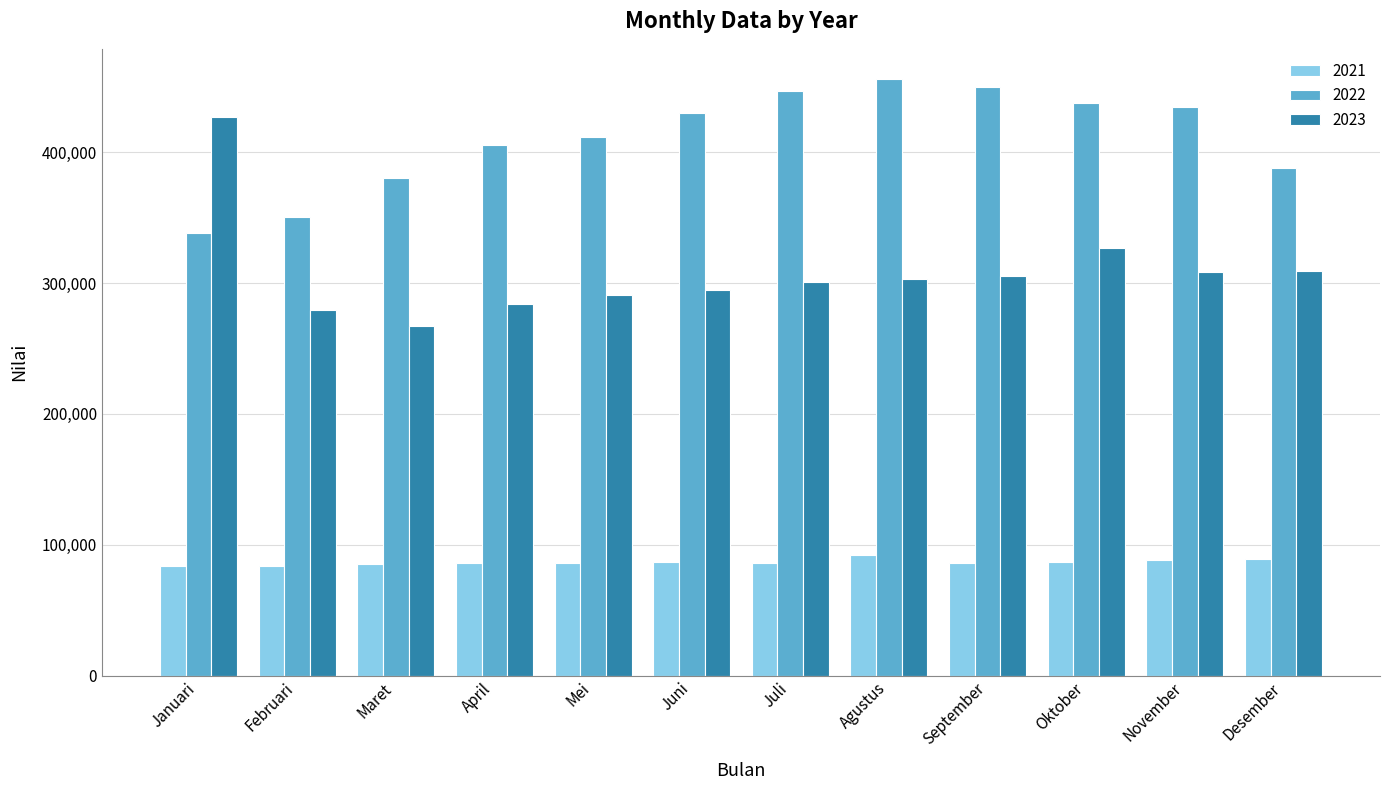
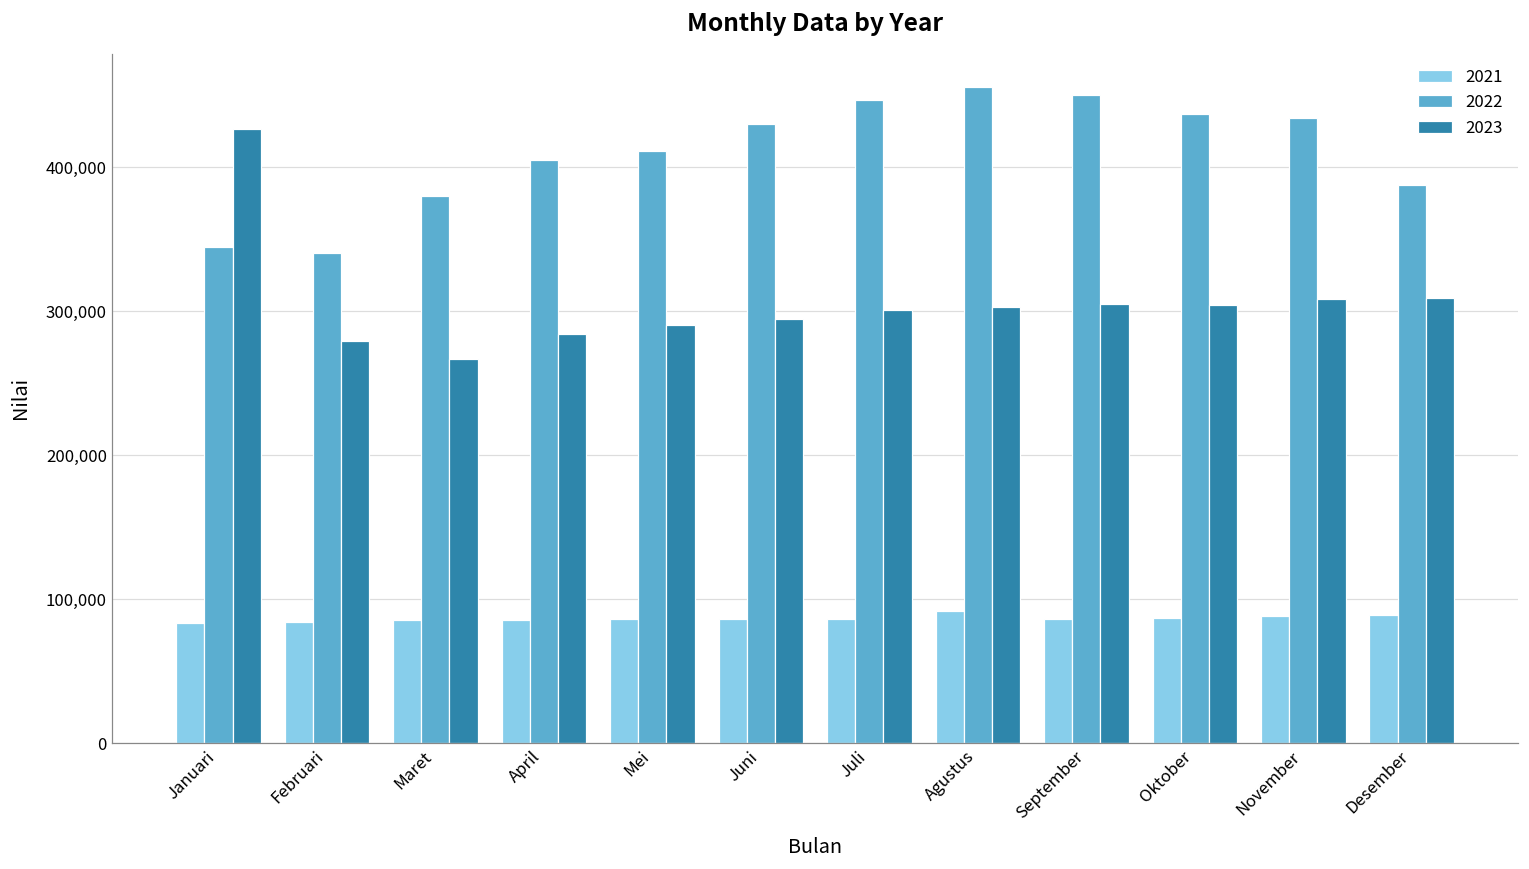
  {
    "2021": {
      "Januari": "84,000",
      "Februari": "84,000",
      "Maret": "85,000",
      "April": "86,000",
      "Mei": "86,000",
      "Juni": "87,000",
      "Juli": "86,000",
      "Agustus": "92,000",
      "September": "86,000",
      "Oktober": "87,000",
      "November": "88,000",
      "Desember": "89,000"
    },
    "2022": {
-     "Januari": "338,000",
-     "Februari": "351,000",
+     "Januari": "345,000",
+     "Februari": "341,000",
      "Maret": "380,000",
      "April": "405,000",
      "Mei": "412,000",
      "Juni": "430,000",
      "Juli": "447,000",
      "Agustus": "456,000",
      "September": "450,000",
      "Oktober": "437,000",
      "November": "434,000",
      "Desember": "388,000"
    },
    "2023": {
      "Januari": "427,000",
      "Februari": "279,000",
      "Maret": "267,000",
      "April": "284,000",
      "Mei": "291,000",
      "Juni": "295,000",
      "Juli": "301,000",
      "Agustus": "303,000",
      "September": "305,000",
-     "Oktober": "327,000",
+     "Oktober": "304,000",
      "November": "308,000",
      "Desember": "309,000"
    }
  }
